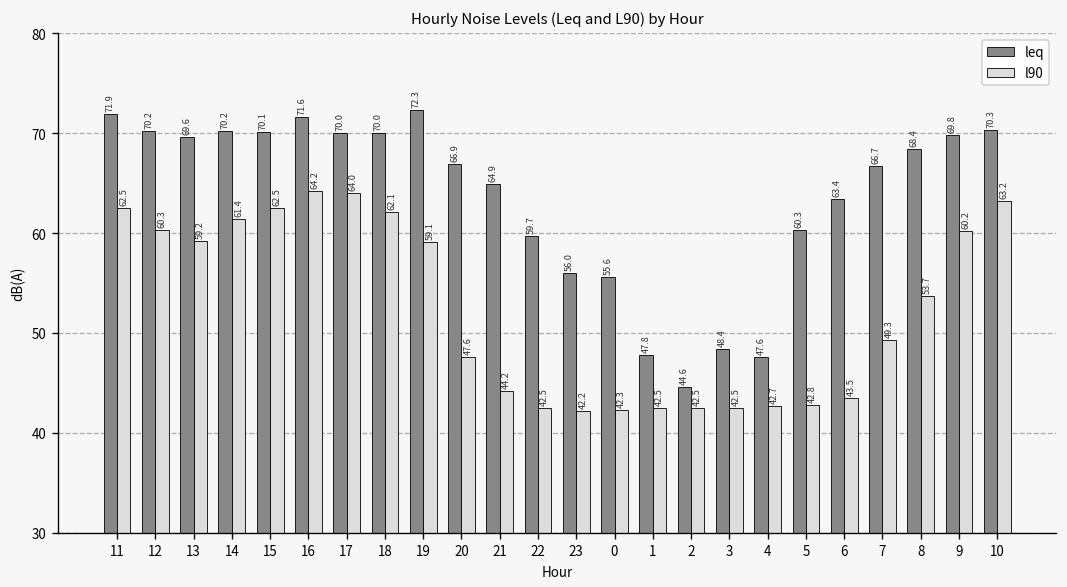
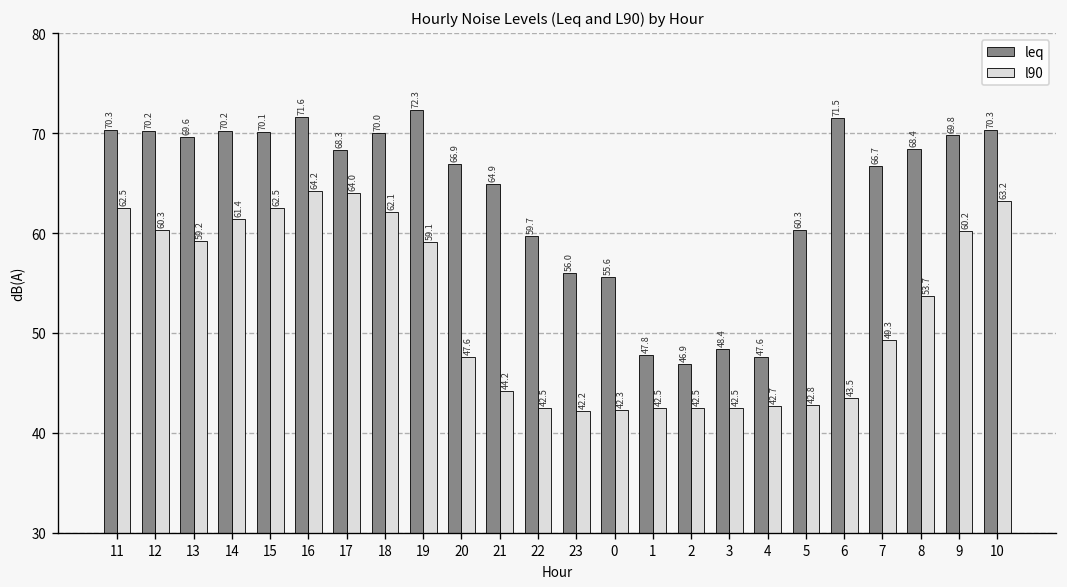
  {
    "leq": {
-     "11": 71.9,
+     "11": 70.3,
      "12": 70.2,
      "13": 69.6,
      "14": 70.2,
      "15": 70.1,
      "16": 71.6,
-     "17": 70.0,
+     "17": 68.3,
      "18": 70.0,
      "19": 72.3,
      "20": 66.9,
      "21": 64.9,
      "22": 59.7,
      "23": 56.0,
      "0": 55.6,
      "1": 47.8,
-     "2": 44.6,
+     "2": 46.9,
      "3": 48.4,
      "4": 47.6,
      "5": 60.3,
-     "6": 63.4,
+     "6": 71.5,
      "7": 66.7,
      "8": 68.4,
      "9": 69.8,
      "10": 70.3
    },
    "l90": {
      "11": 62.5,
      "12": 60.3,
      "13": 59.2,
      "14": 61.4,
      "15": 62.5,
      "16": 64.2,
      "17": 64.0,
      "18": 62.1,
      "19": 59.1,
      "20": 47.6,
      "21": 44.2,
      "22": 42.5,
      "23": 42.2,
      "0": 42.3,
      "1": 42.5,
      "2": 42.5,
      "3": 42.5,
      "4": 42.7,
      "5": 42.8,
      "6": 43.5,
      "7": 49.3,
      "8": 53.7,
      "9": 60.2,
      "10": 63.2
    }
  }
